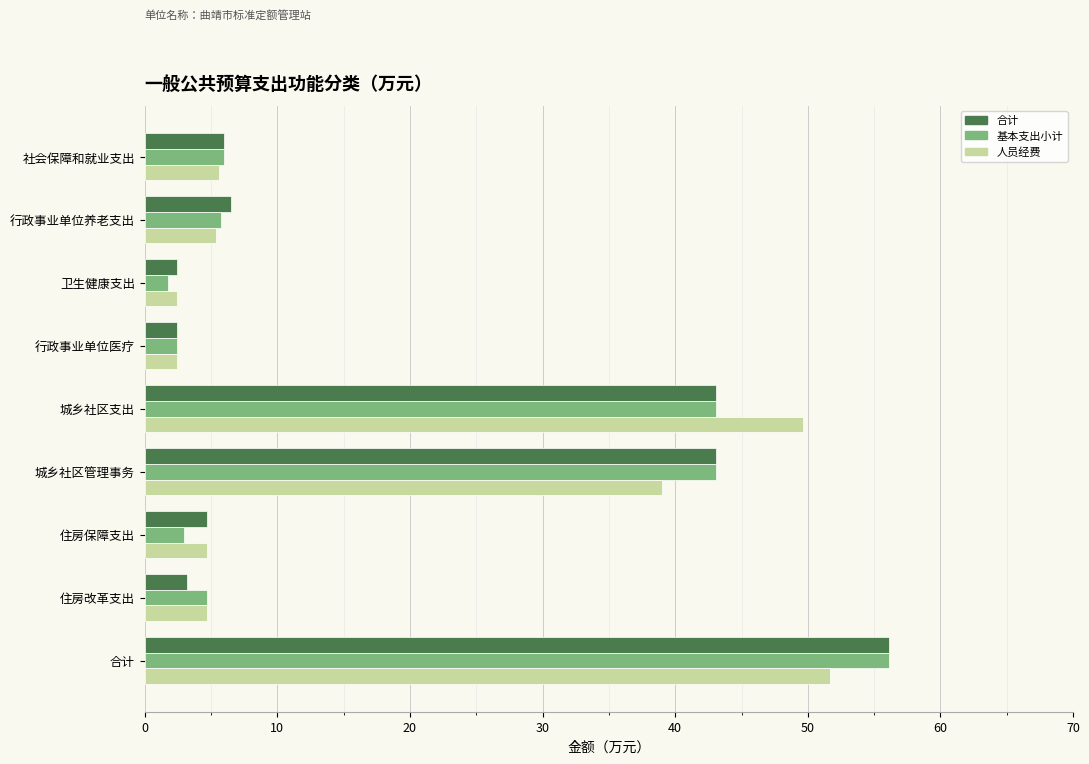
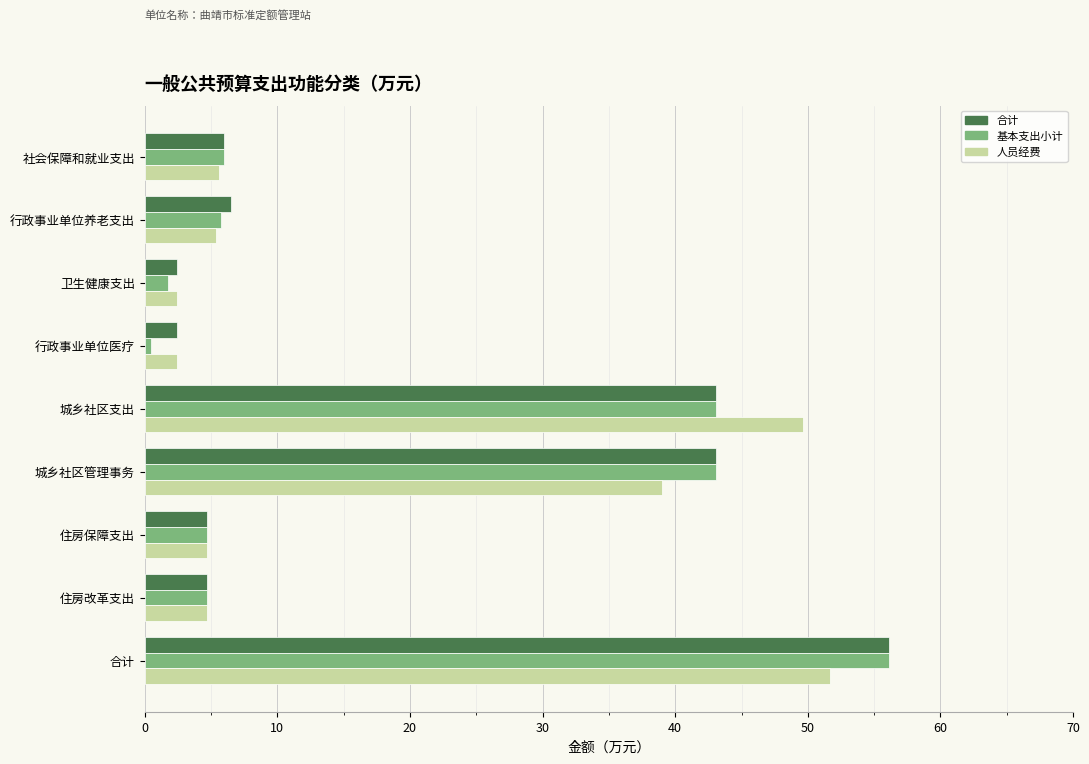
  {
    "合计": {
      "社会保障和就业支出": 6.0,
      "行政事业单位养老支出": 6.5,
      "卫生健康支出": 2.4,
      "行政事业单位医疗": 2.4,
      "城乡社区支出": 43.1,
      "城乡社区管理事务": 43.1,
      "住房保障支出": 4.7,
-     "住房改革支出": 3.2,
+     "住房改革支出": 4.7,
      "合计": 56.1
    },
    "基本支出小计": {
      "社会保障和就业支出": 6.0,
      "行政事业单位养老支出": 5.8,
      "卫生健康支出": 1.8,
-     "行政事业单位医疗": 2.4,
+     "行政事业单位医疗": 0.5,
      "城乡社区支出": 43.1,
      "城乡社区管理事务": 43.1,
-     "住房保障支出": 2.9,
+     "住房保障支出": 4.7,
      "住房改革支出": 4.7,
      "合计": 56.1
    },
    "人员经费": {
      "社会保障和就业支出": 5.6,
      "行政事业单位养老支出": 5.4,
      "卫生健康支出": 2.4,
      "行政事业单位医疗": 2.4,
      "城乡社区支出": 49.6,
      "城乡社区管理事务": 39.0,
      "住房保障支出": 4.7,
      "住房改革支出": 4.7,
      "合计": 51.7
    }
  }
